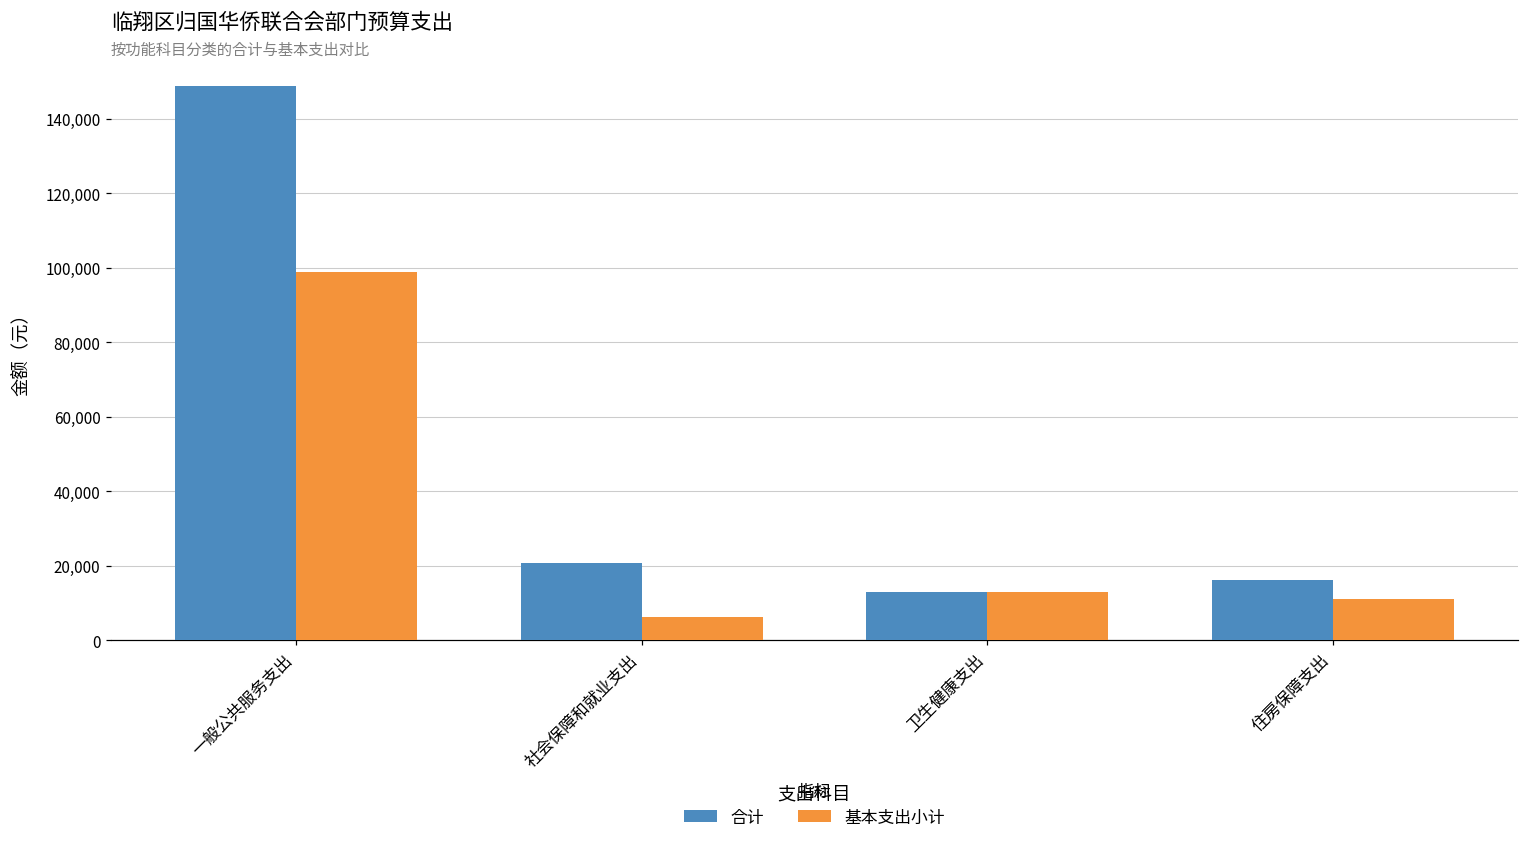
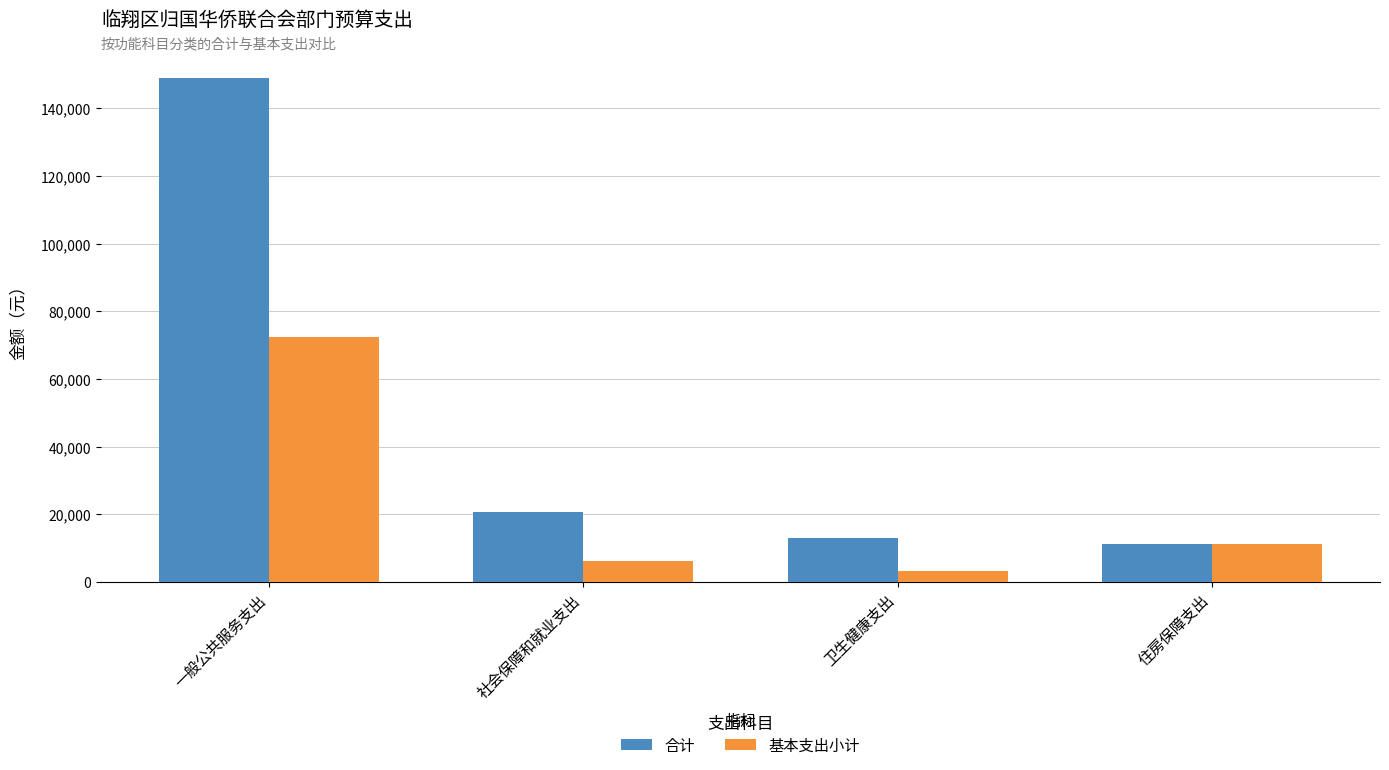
  {
    "合计": {
      "一般公共服务支出": "149,000",
      "社会保障和就业支出": "21,000",
      "卫生健康支出": "13,000",
-     "住房保障支出": "16,000"
+     "住房保障支出": "11,000"
    },
    "基本支出小计": {
-     "一般公共服务支出": "99,000",
+     "一般公共服务支出": "72,000",
      "社会保障和就业支出": "6,000",
-     "卫生健康支出": "13,000",
+     "卫生健康支出": "3,000",
      "住房保障支出": "11,000"
    }
  }
